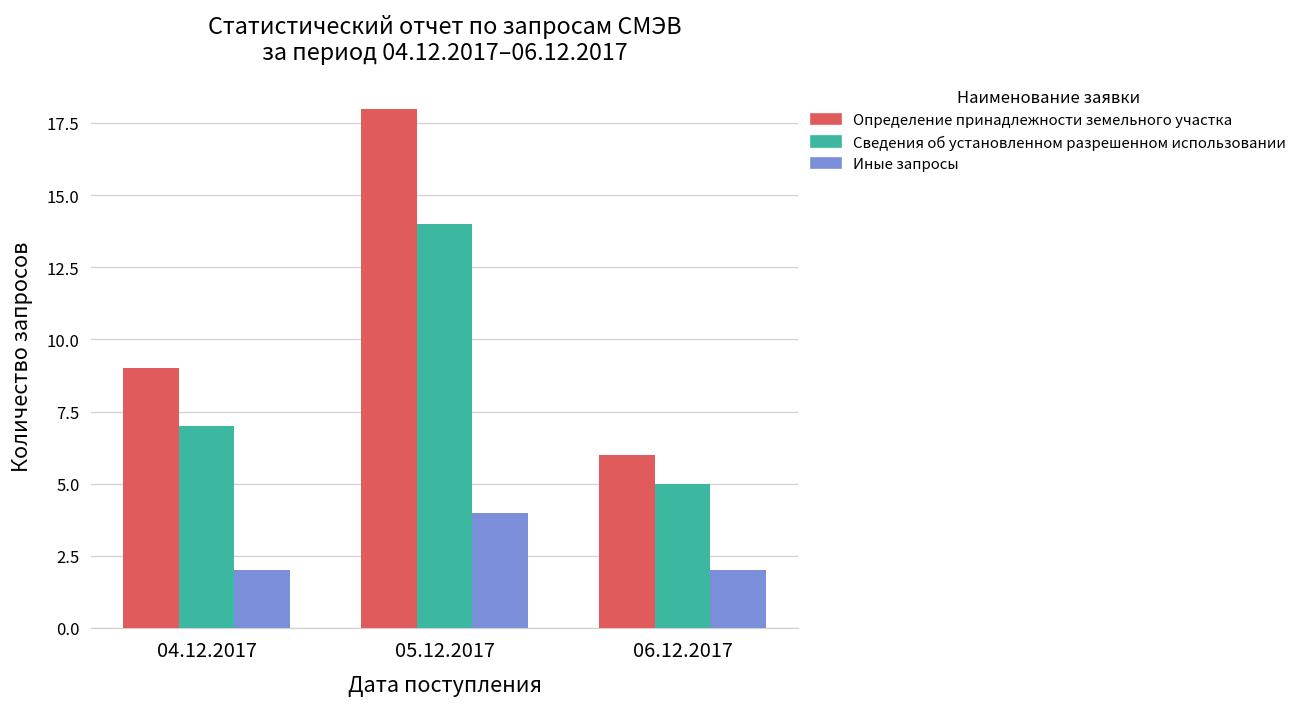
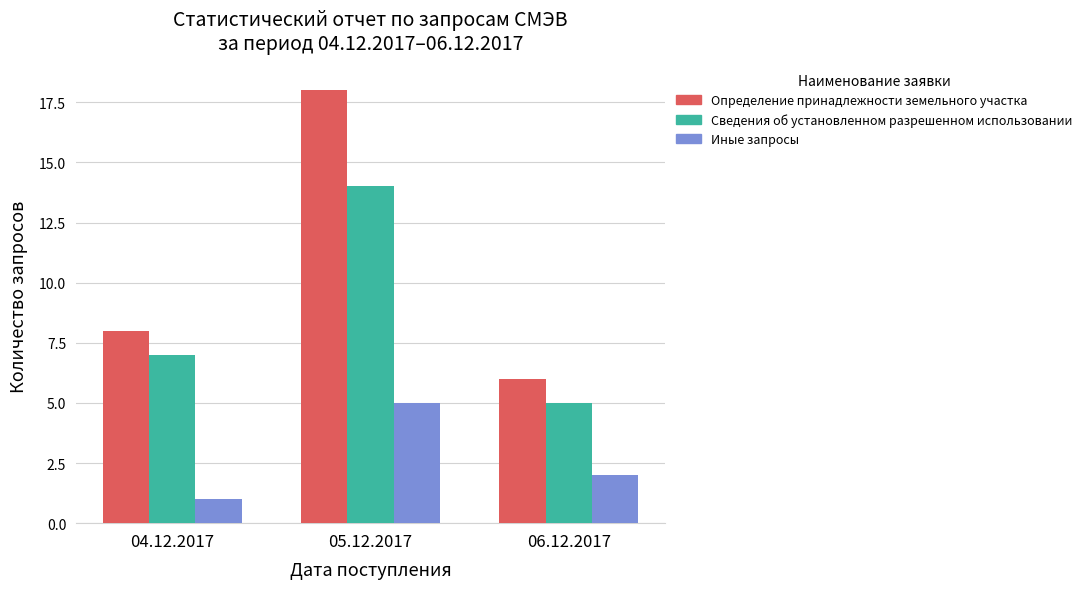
  {
    "Определение принадлежности земельного участка": {
-     "04.12.2017": 9,
+     "04.12.2017": 8,
      "05.12.2017": 18,
      "06.12.2017": 6
    },
    "Сведения об установленном разрешенном использовании": {
      "04.12.2017": 7,
      "05.12.2017": 14,
      "06.12.2017": 5
    },
    "Иные запросы": {
-     "04.12.2017": 2,
-     "05.12.2017": 4,
+     "04.12.2017": 1,
+     "05.12.2017": 5,
      "06.12.2017": 2
    }
  }
